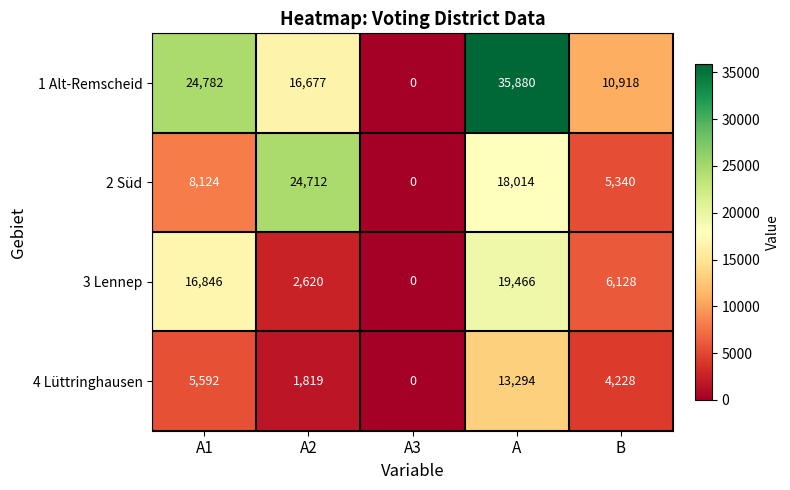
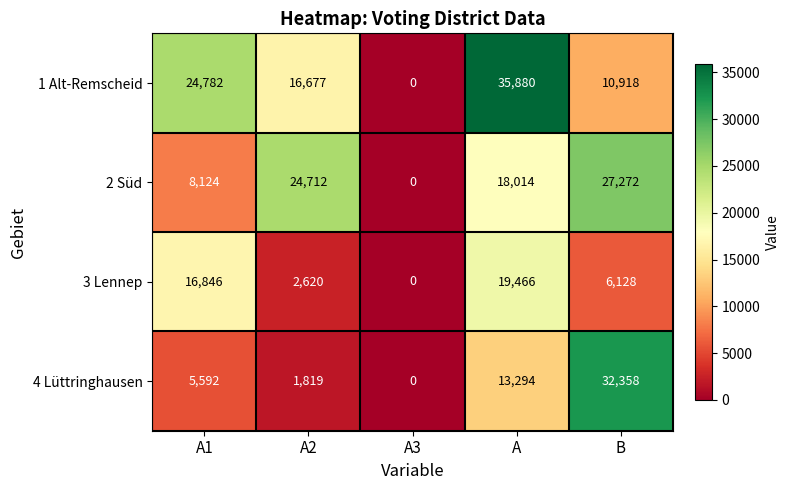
  {
    "1 Alt-Remscheid": {
      "A1": "24,782",
      "A2": "16,677",
      "A3": "0",
      "A": "35,880",
      "B": "10,918"
    },
    "2 Süd": {
      "A1": "8,124",
      "A2": "24,712",
      "A3": "0",
      "A": "18,014",
-     "B": "5,340"
+     "B": "27,272"
    },
    "3 Lennep": {
      "A1": "16,846",
      "A2": "2,620",
      "A3": "0",
      "A": "19,466",
      "B": "6,128"
    },
    "4 Lüttringhausen": {
      "A1": "5,592",
      "A2": "1,819",
      "A3": "0",
      "A": "13,294",
-     "B": "4,228"
+     "B": "32,358"
    }
  }
